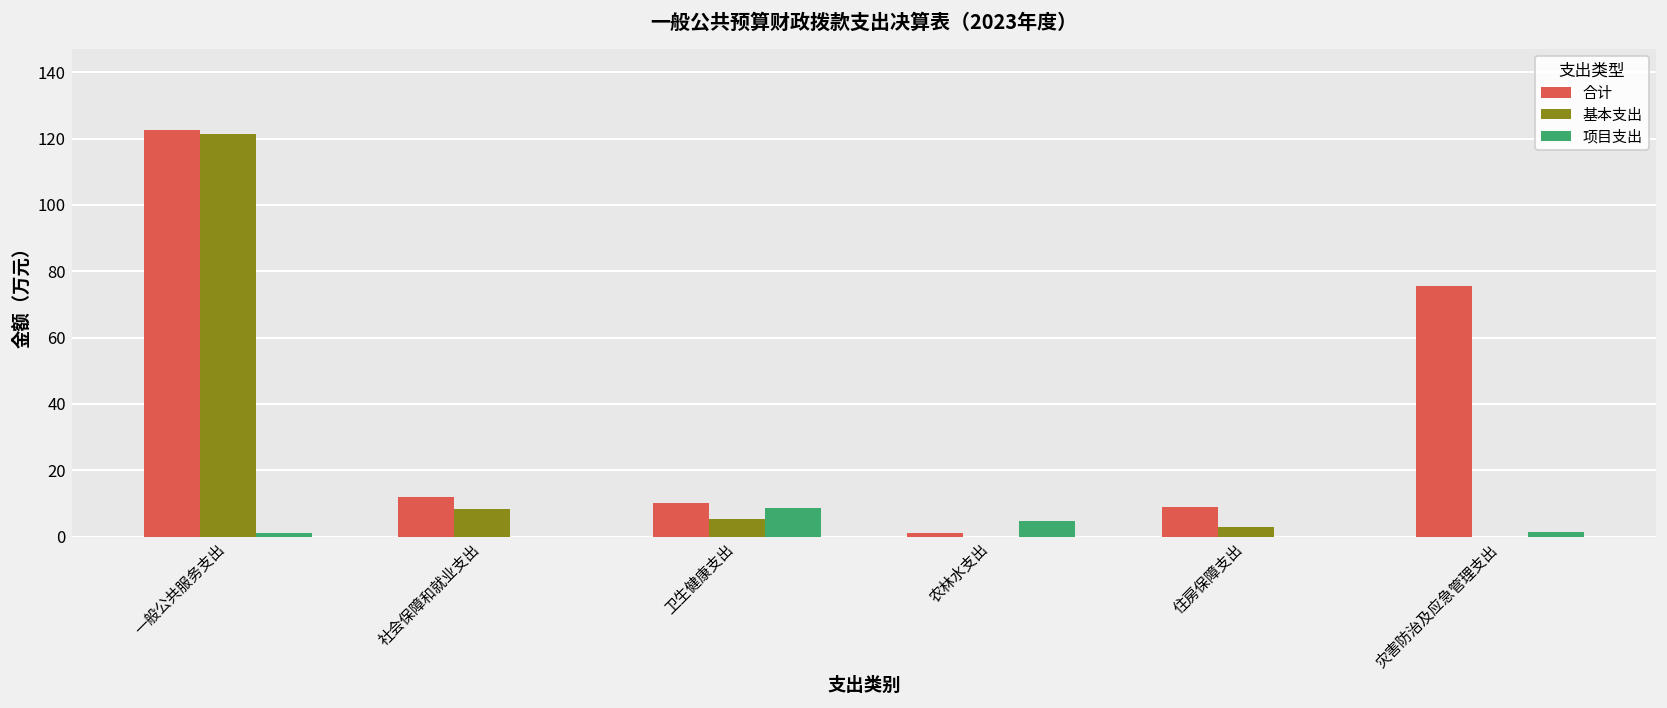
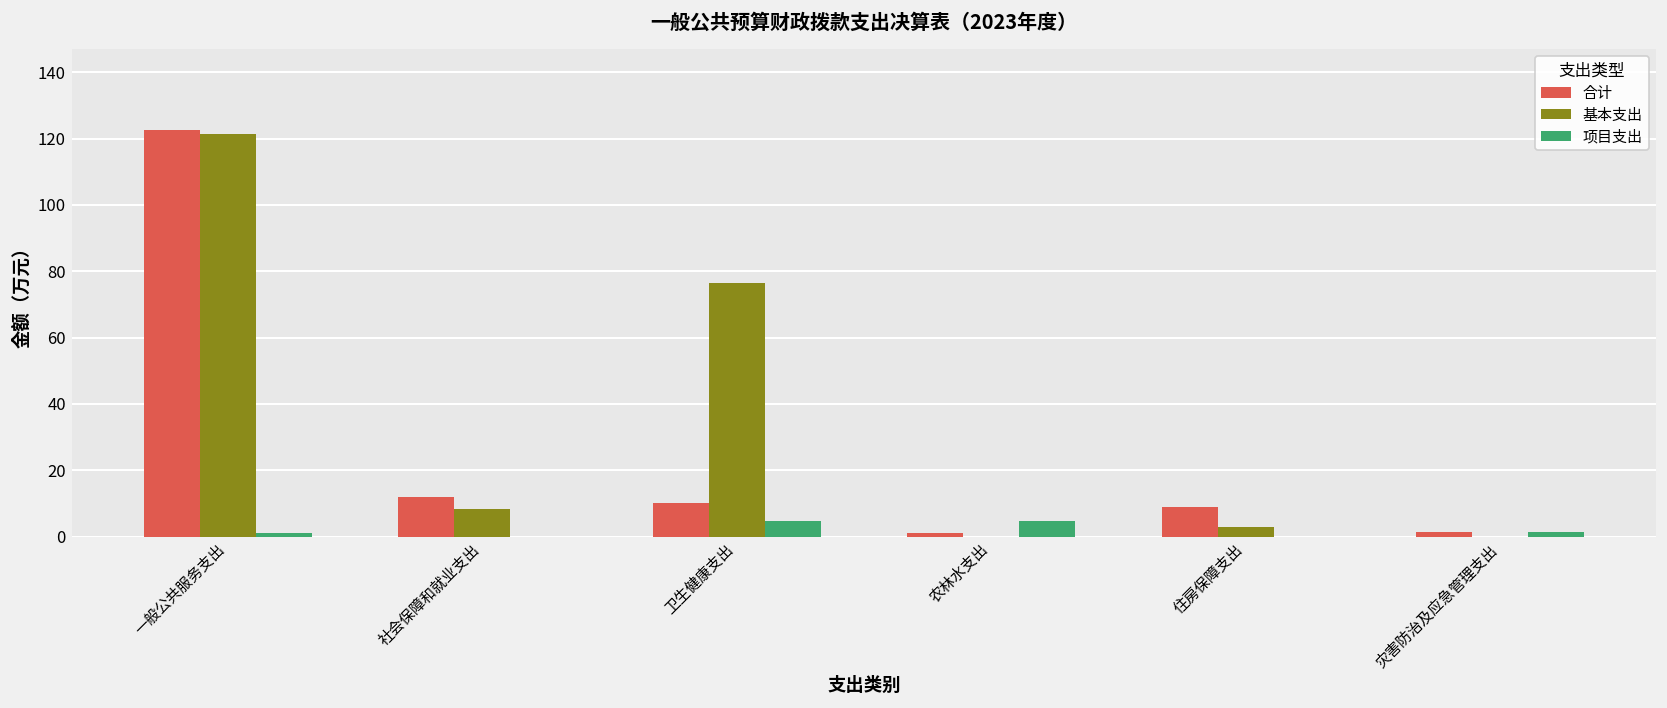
  {
    "合计": {
      "一般公共服务支出": 123,
      "社会保障和就业支出": 12,
      "卫生健康支出": 10,
      "农林水支出": 1,
      "住房保障支出": 9,
-     "灾害防治及应急管理支出": 75
+     "灾害防治及应急管理支出": 1
    },
    "基本支出": {
      "一般公共服务支出": 121,
      "社会保障和就业支出": 8,
-     "卫生健康支出": 5,
+     "卫生健康支出": 76,
      "农林水支出": 0,
      "住房保障支出": 3,
      "灾害防治及应急管理支出": 0
    },
    "项目支出": {
      "一般公共服务支出": 1,
      "社会保障和就业支出": 0,
-     "卫生健康支出": 9,
+     "卫生健康支出": 5,
      "农林水支出": 5,
      "住房保障支出": 0,
      "灾害防治及应急管理支出": 1
    }
  }
